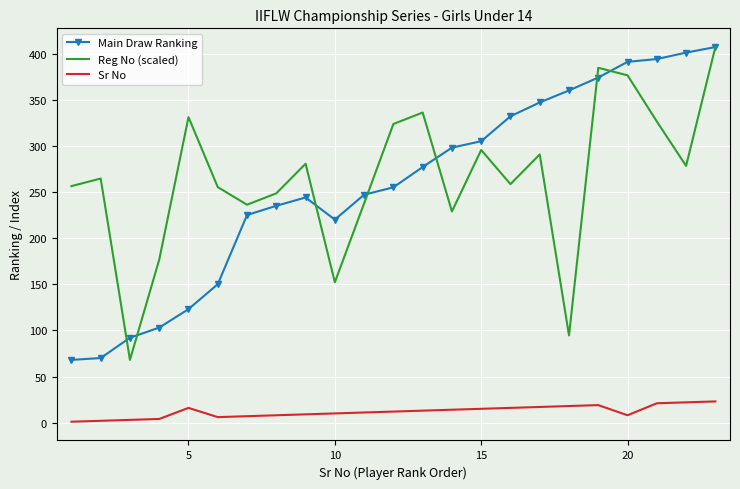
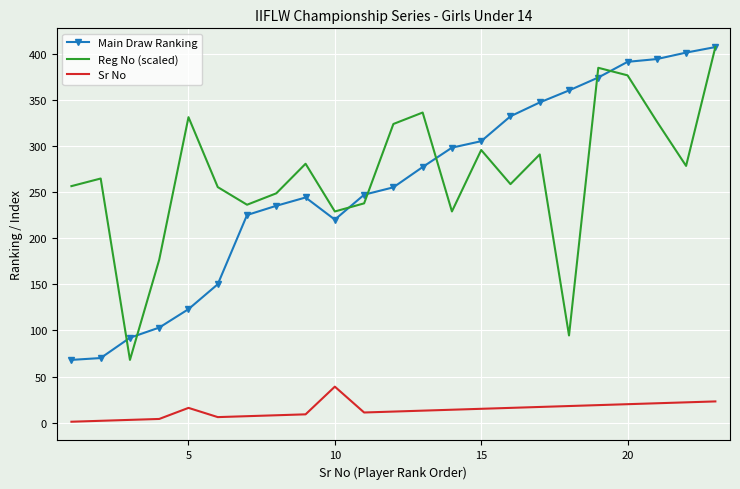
  {
    "Main Draw Ranking": {
      "5": 120,
      "10": 220,
      "15": 310,
      "20": 390
    },
    "Reg No (scaled)": {
      "5": 330,
-     "10": 150,
+     "10": 230,
      "15": 300,
      "20": 380
    },
    "Sr No": {
      "5": 20,
-     "10": 10,
+     "10": 40,
      "15": 20,
-     "20": 10
+     "20": 20
    }
  }
